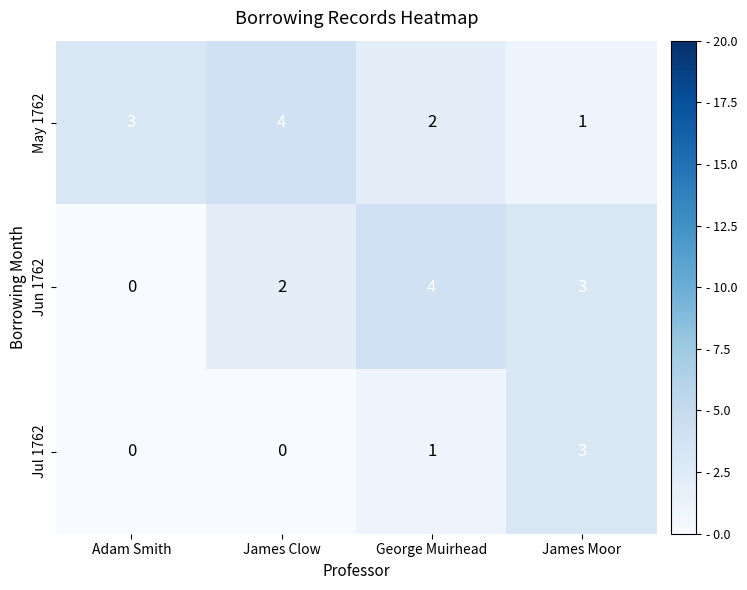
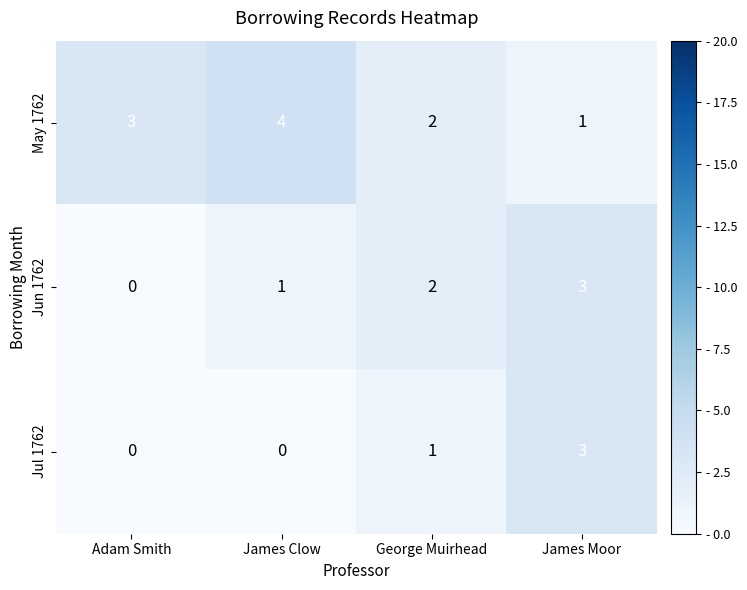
  {
    "May 1762": {
      "James Clow": 4,
      "George Muirhead": 2,
      "James Moor": 1
    },
    "Jun 1762": {
      "Adam Smith": 0,
-     "James Clow": 2,
-     "George Muirhead": 4
+     "James Clow": 1,
+     "George Muirhead": 2
    },
    "Jul 1762": {
      "Adam Smith": 0,
      "James Clow": 0,
      "George Muirhead": 1
    }
  }
